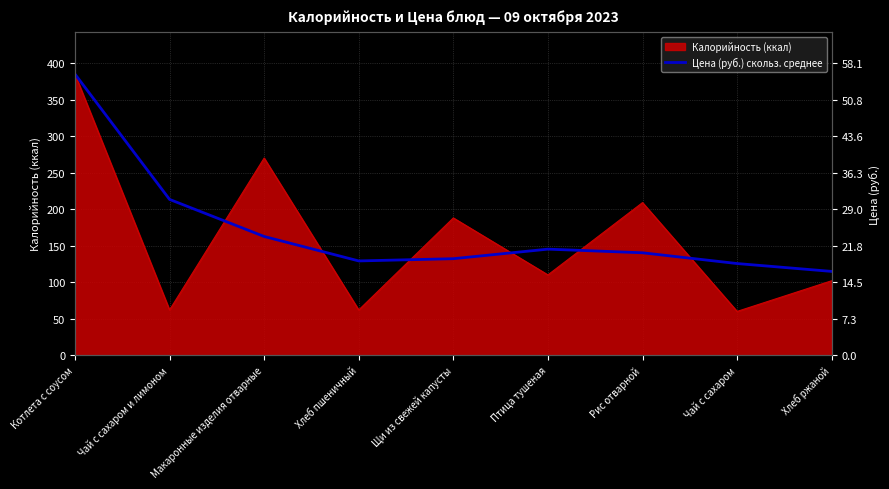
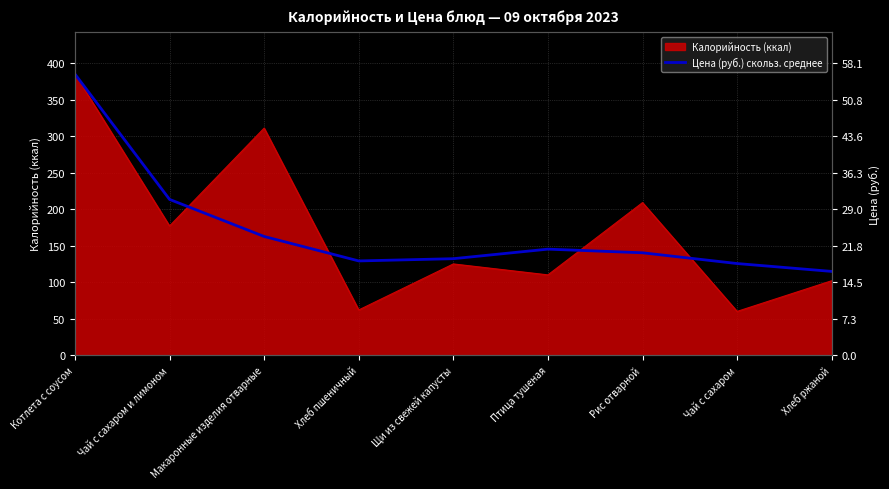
  {
    "Калорийность (ккал)": {
-     "Чай с сахаром и лимоном": 60,
-     "Макаронные изделия отварные": 270,
+     "Чай с сахаром и лимоном": 180,
+     "Макаронные изделия отварные": 310,
      "Хлеб пшеничный": 60,
-     "Щи из свежей капусты": 190,
+     "Щи из свежей капусты": 130,
      "Птица тушеная": 110,
      "Рис отварной": 210,
      "Чай с сахаром": 60,
      "Хлеб ржаной": 100
    },
    "Цена (руб.) скольз. среднее": {
      "Чай с сахаром и лимоном": 210,
      "Макаронные изделия отварные": 160,
      "Хлеб пшеничный": 130,
      "Щи из свежей капусты": 130,
      "Птица тушеная": 150,
      "Рис отварной": 140,
      "Чай с сахаром": 130,
      "Хлеб ржаной": 110
    }
  }
